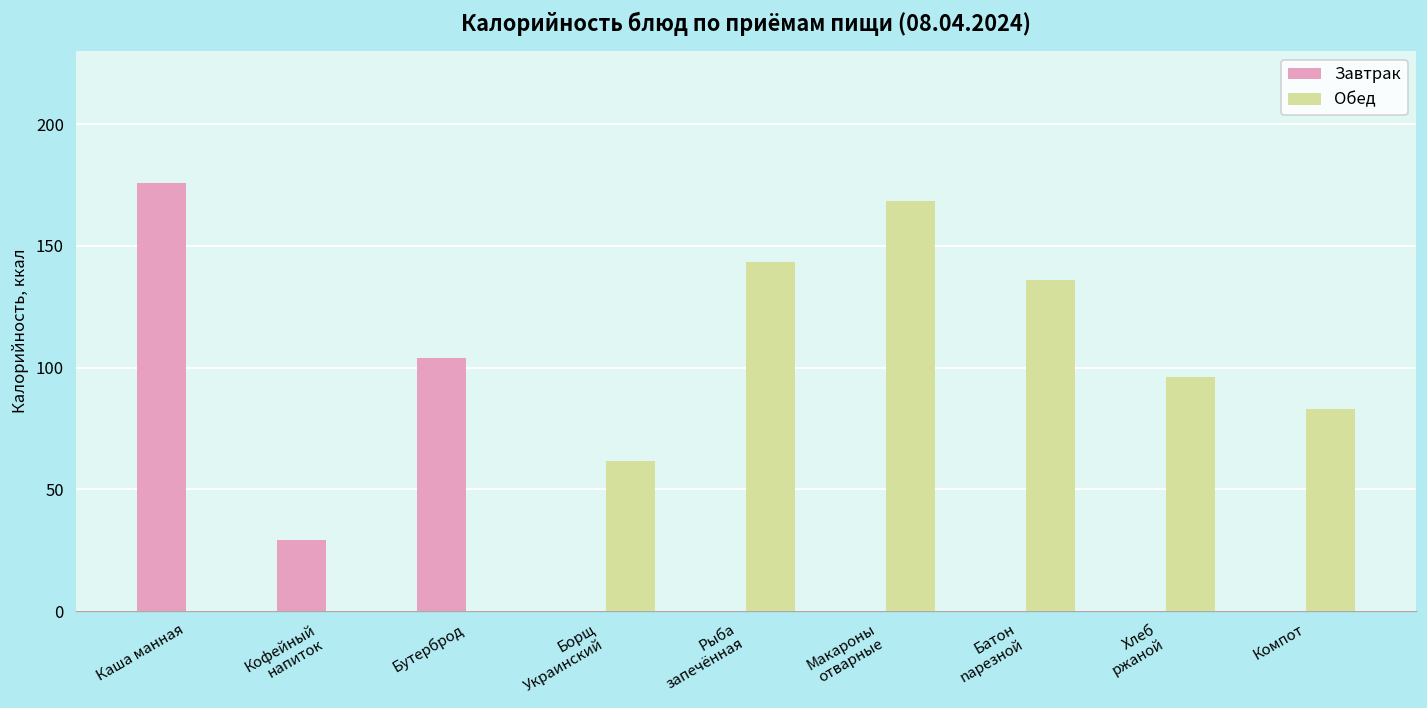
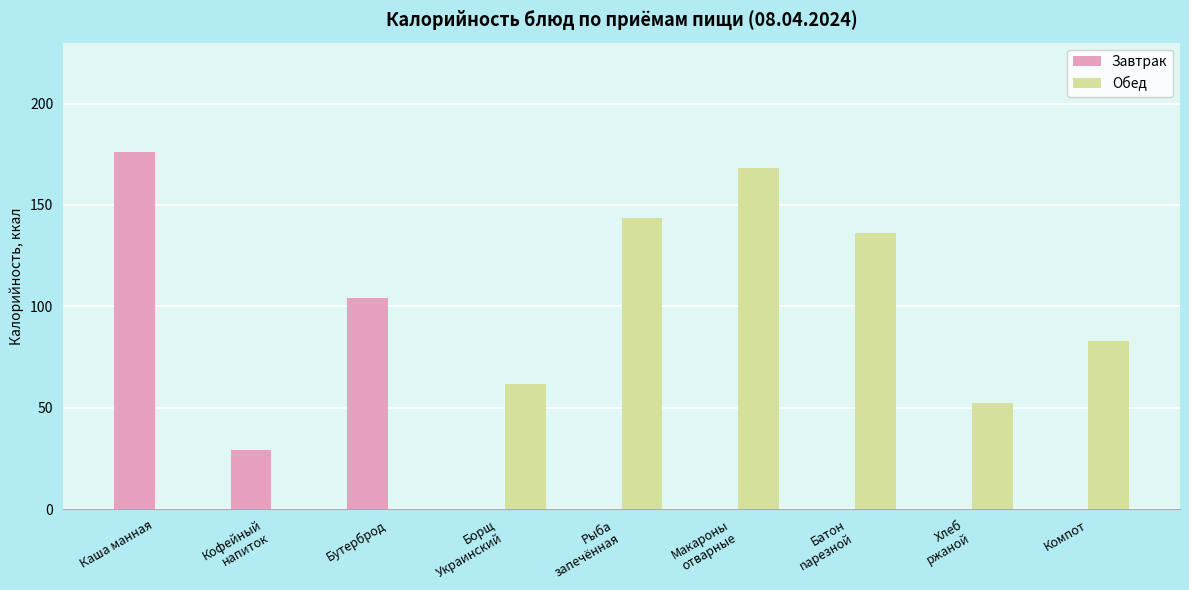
  {
    "Завтрак": {
      "Каша манная": 176,
      "Кофейный напиток": 29,
      "Бутерброд": 104,
      "Борщ Украинский": 0,
      "Рыба запечённая": 0,
      "Макароны отварные": 0,
      "Батон nарезной": 0,
      "Хлеб ржаной": 0,
      "Компот": 0
    },
    "Обед": {
      "Каша манная": 0,
      "Кофейный напиток": 0,
      "Бутерброд": 0,
      "Борщ Украинский": 62,
      "Рыба запечённая": 144,
      "Макароны отварные": 168,
      "Батон nарезной": 136,
-     "Хлеб ржаной": 96,
+     "Хлеб ржаной": 52,
      "Компот": 83
    }
  }
